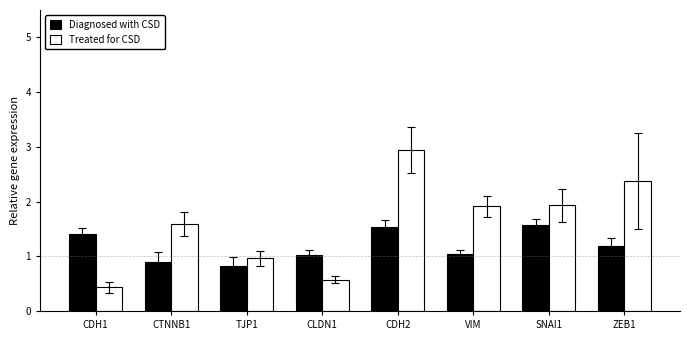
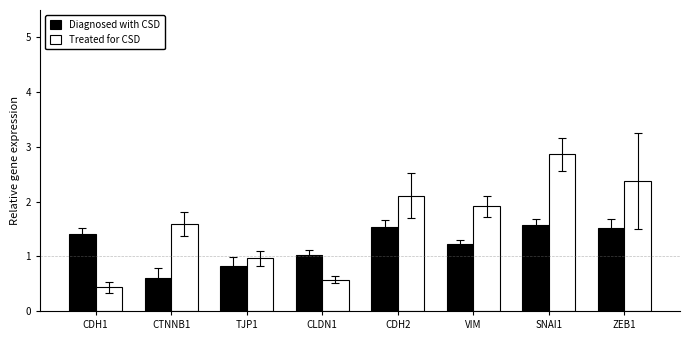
  {
    "Diagnosed with CSD": {
      "CDH1": 1.4,
-     "CTNNB1": 0.9,
+     "CTNNB1": 0.6,
      "TJP1": 0.8,
      "CLDN1": 1.0,
      "CDH2": 1.5,
-     "VIM": 1.0,
+     "VIM": 1.2,
      "SNAI1": 1.6,
-     "ZEB1": 1.2
+     "ZEB1": 1.5
    },
    "Treated for CSD": {
      "CDH1": 0.4,
      "CTNNB1": 1.6,
      "TJP1": 1.0,
      "CLDN1": 0.6,
-     "CDH2": 2.9,
+     "CDH2": 2.1,
      "VIM": 1.9,
-     "SNAI1": 1.9,
+     "SNAI1": 2.9,
      "ZEB1": 2.4
    }
  }
